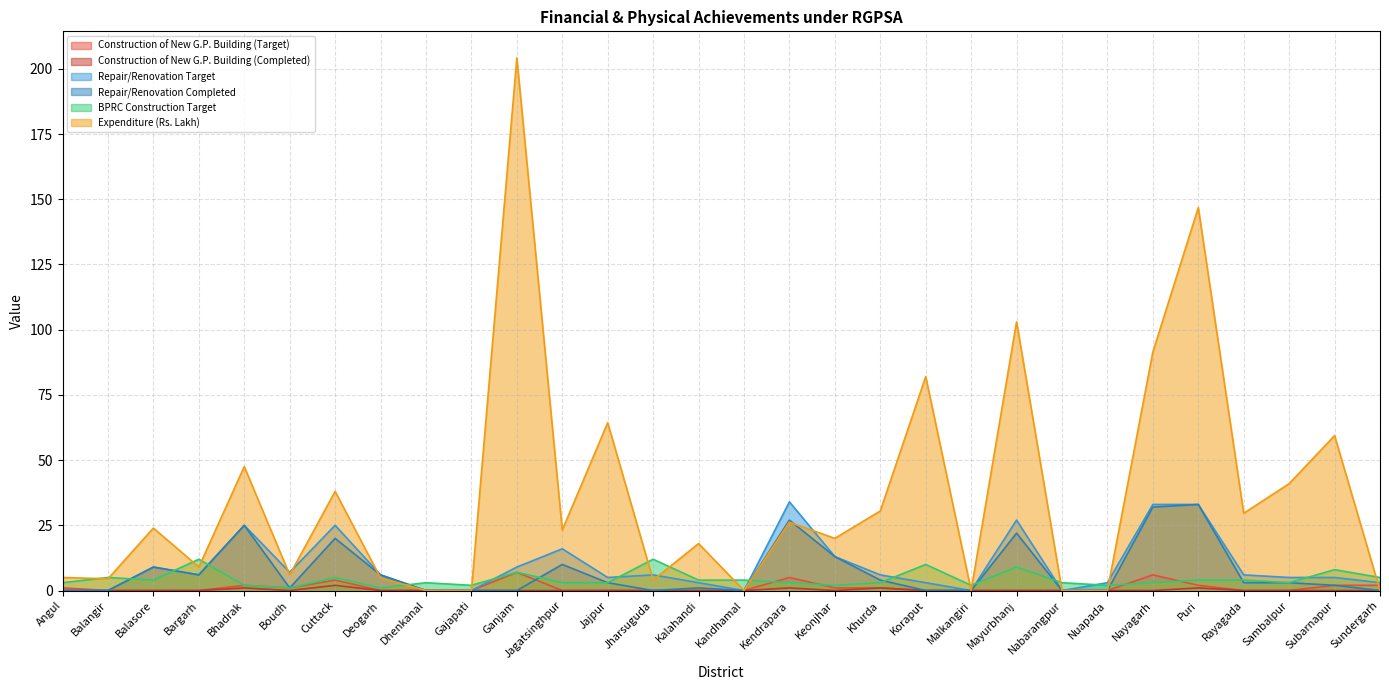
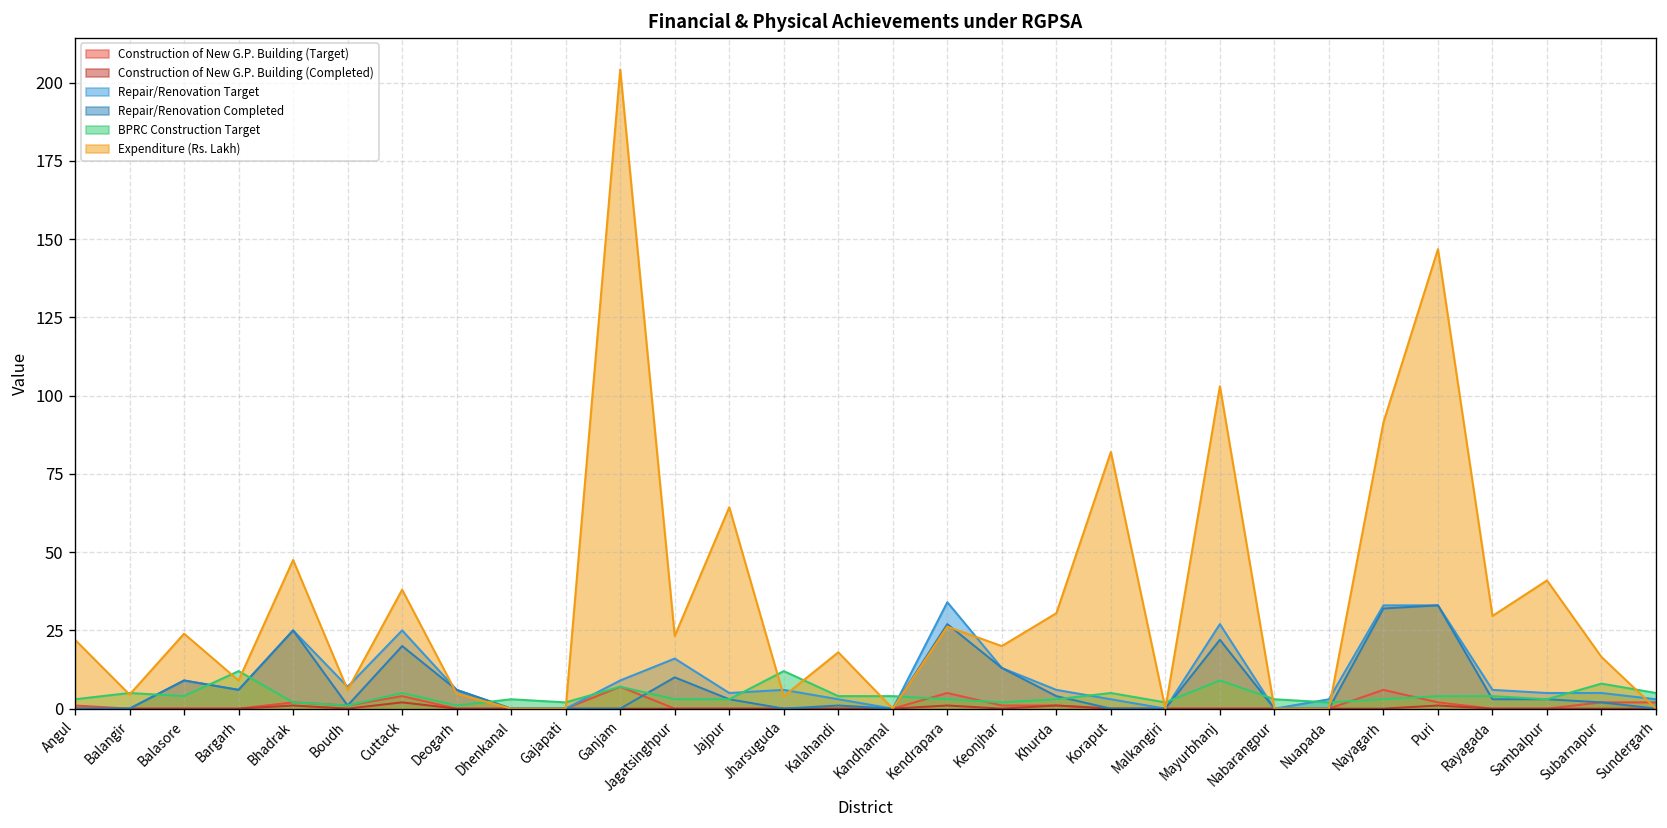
  {
    "BPRC Construction Target": {
      "Angul": 3,
      "Balasore": 4,
      "Bargarh": 12,
      "Cuttack": 5,
      "Deogarh": 1,
      "Dhenkanal": 3,
      "Gajapati": 2,
      "Jagatsinghpur": 3,
      "Jharsuguda": 12,
      "Kalahandi": 4,
      "Kandhamal": 4,
      "Kendrapara": 3,
      "Keonjhar": 2,
      "Khurda": 3,
-     "Koraput": 10,
+     "Koraput": 5,
      "Malkangiri": 2,
      "Mayurbhanj": 9,
      "Nabarangpur": 3,
      "Nuapada": 2,
      "Nayagarh": 3,
      "Puri": 4,
      "Rayagada": 4,
      "Subarnapur": 8,
      "Sundergarh": 5
    },
    "Expenditure (Rs. Lakh)": {
-     "Angul": 5,
+     "Angul": 22,
      "Balasore": 24,
      "Bargarh": 9,
      "Bhadrak": 48,
      "Boudh": 6,
      "Cuttack": 38,
      "Deogarh": 5,
      "Ganjam": 204,
      "Jagatsinghpur": 23,
      "Jajpur": 64,
      "Jharsuguda": 4,
      "Kalahandi": 18,
      "Keonjhar": 20,
      "Khurda": 31,
      "Koraput": 82,
      "Mayurbhanj": 103,
      "Nayagarh": 91,
      "Puri": 147,
      "Rayagada": 30,
      "Sambalpur": 41,
-     "Subarnapur": 59
+     "Subarnapur": 17
    }
  }
